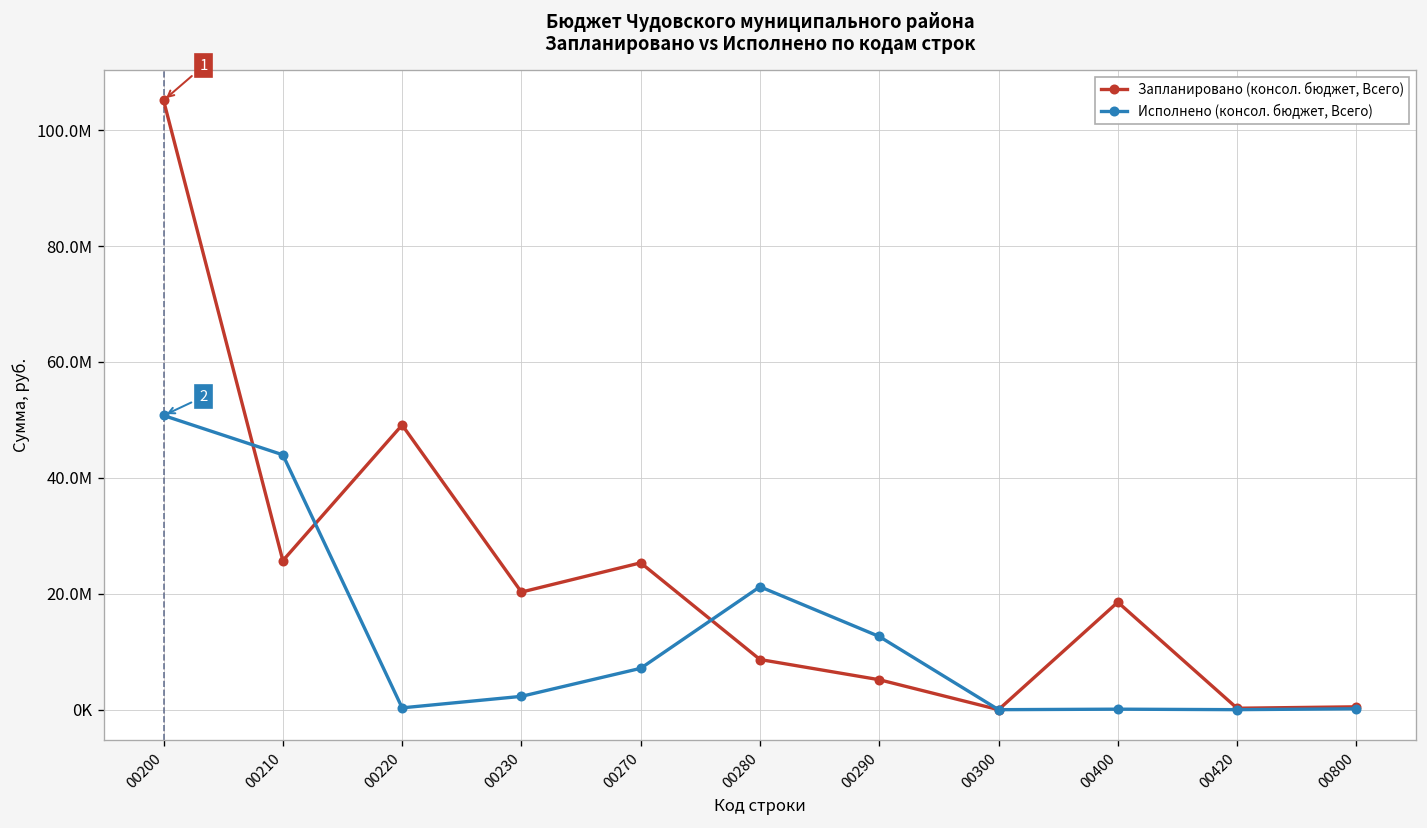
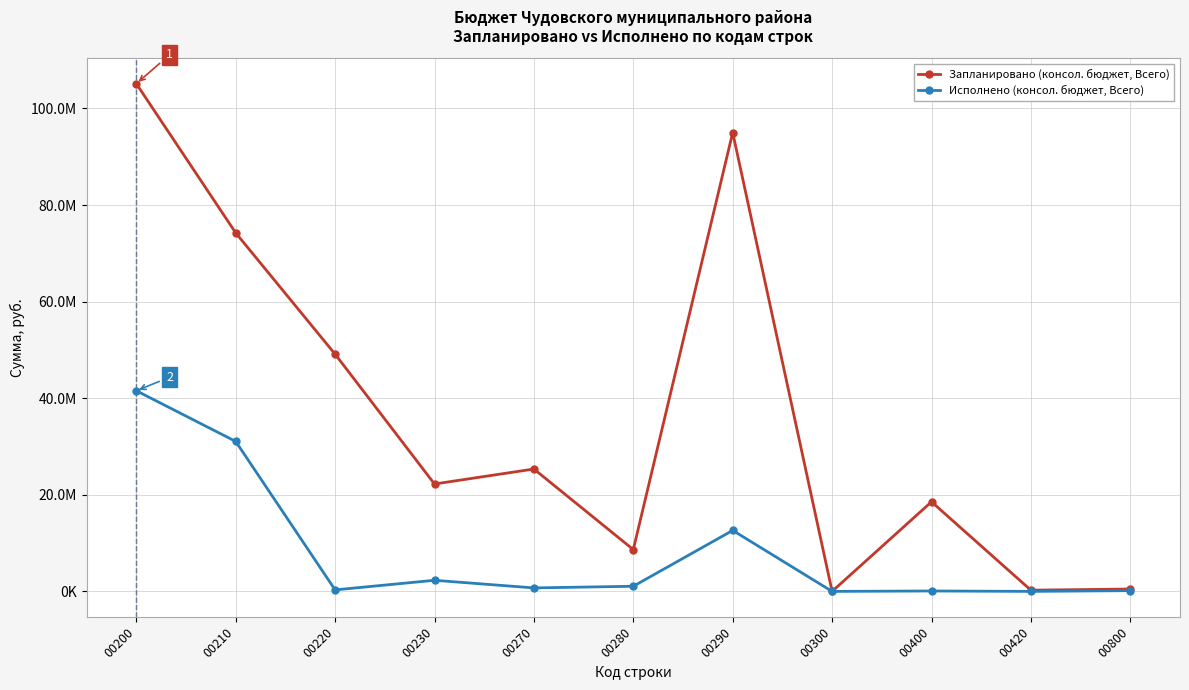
  {
    "Запланировано (консол. бюджет, Всего)": {
      "00200": 105000000,
-     "00210": 26000000,
+     "00210": 74000000,
      "00220": 49000000,
-     "00230": 20000000,
+     "00230": 22000000,
      "00270": 25000000,
      "00280": 9000000,
-     "00290": 5000000,
+     "00290": 95000000,
      "00400": 19000000
    },
    "Исполнено (консол. бюджет, Всего)": {
-     "00200": 51000000,
-     "00210": 44000000,
+     "00200": 42000000,
+     "00210": 31000000,
      "00220": 0,
      "00230": 2000000,
-     "00270": 7000000,
-     "00280": 21000000,
+     "00270": 1000000,
+     "00280": 1000000,
      "00290": 13000000,
      "00400": 0
    }
  }
